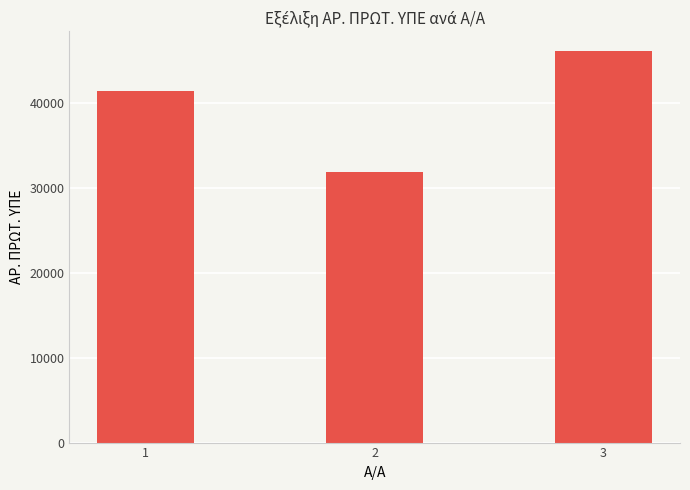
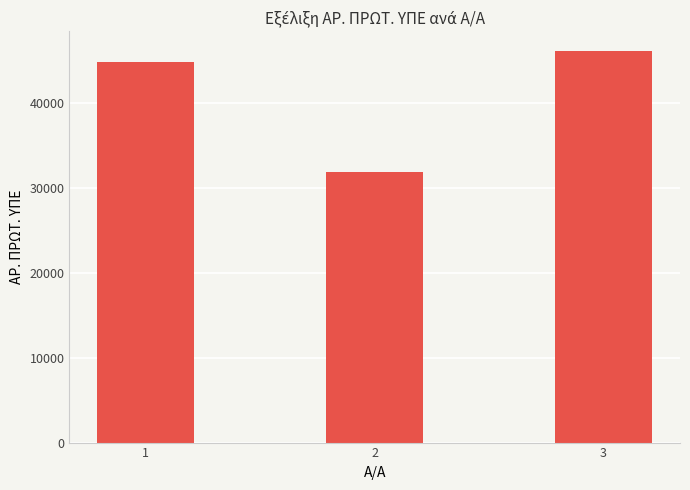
  {
-   "1": 41000,
+   "1": 45000,
    "2": 32000,
    "3": 46000
  }
